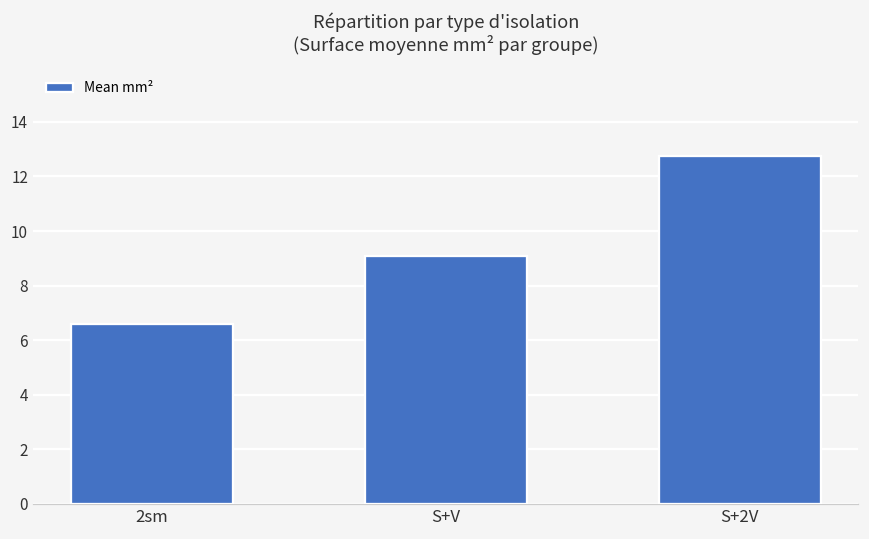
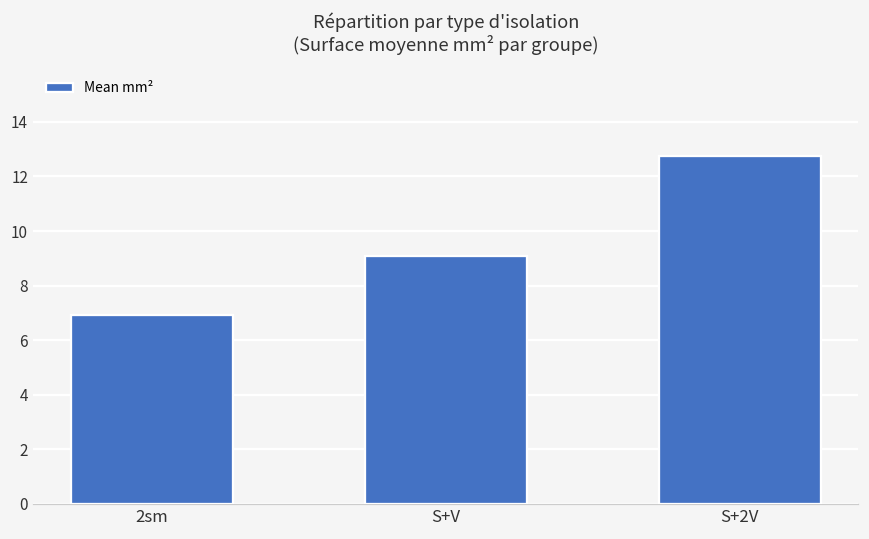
  {
-   "2sm": 6.6,
+   "2sm": 6.9,
    "S+V": 9.1,
    "S+2V": 12.8
  }
